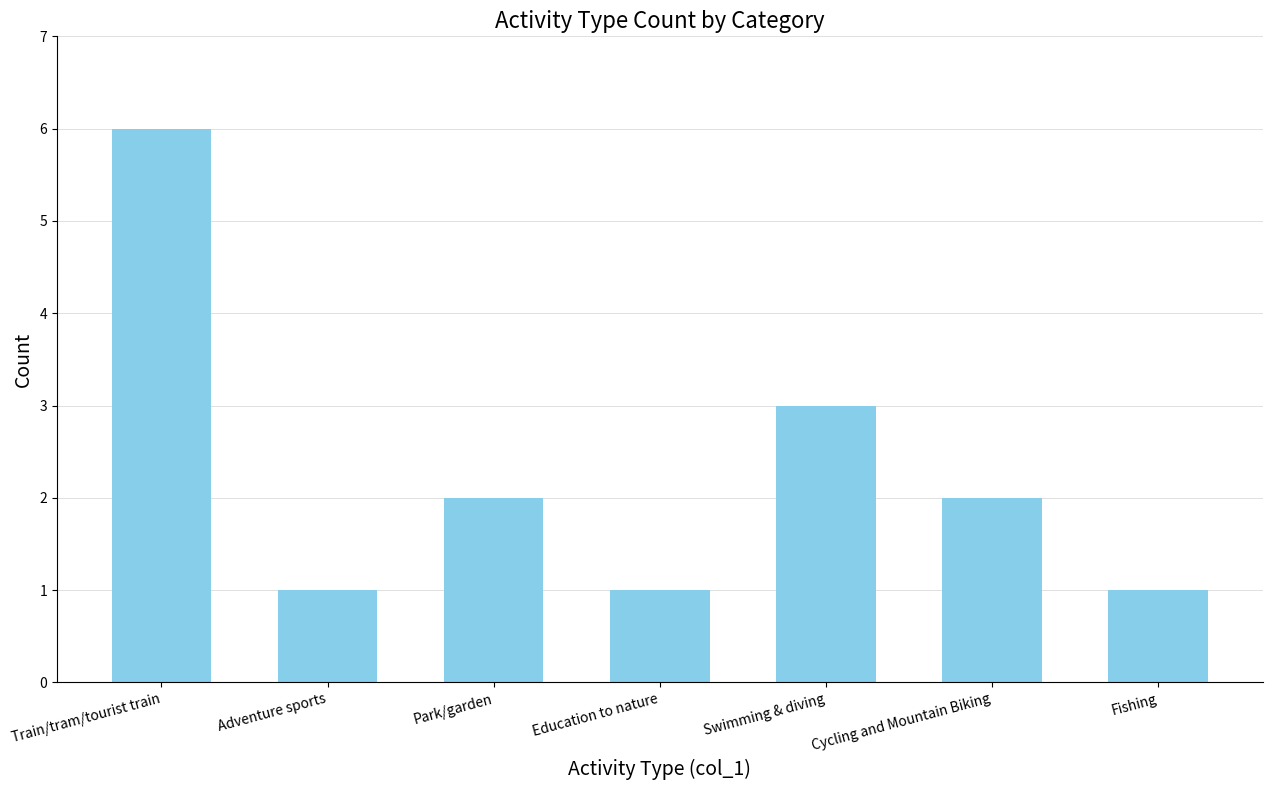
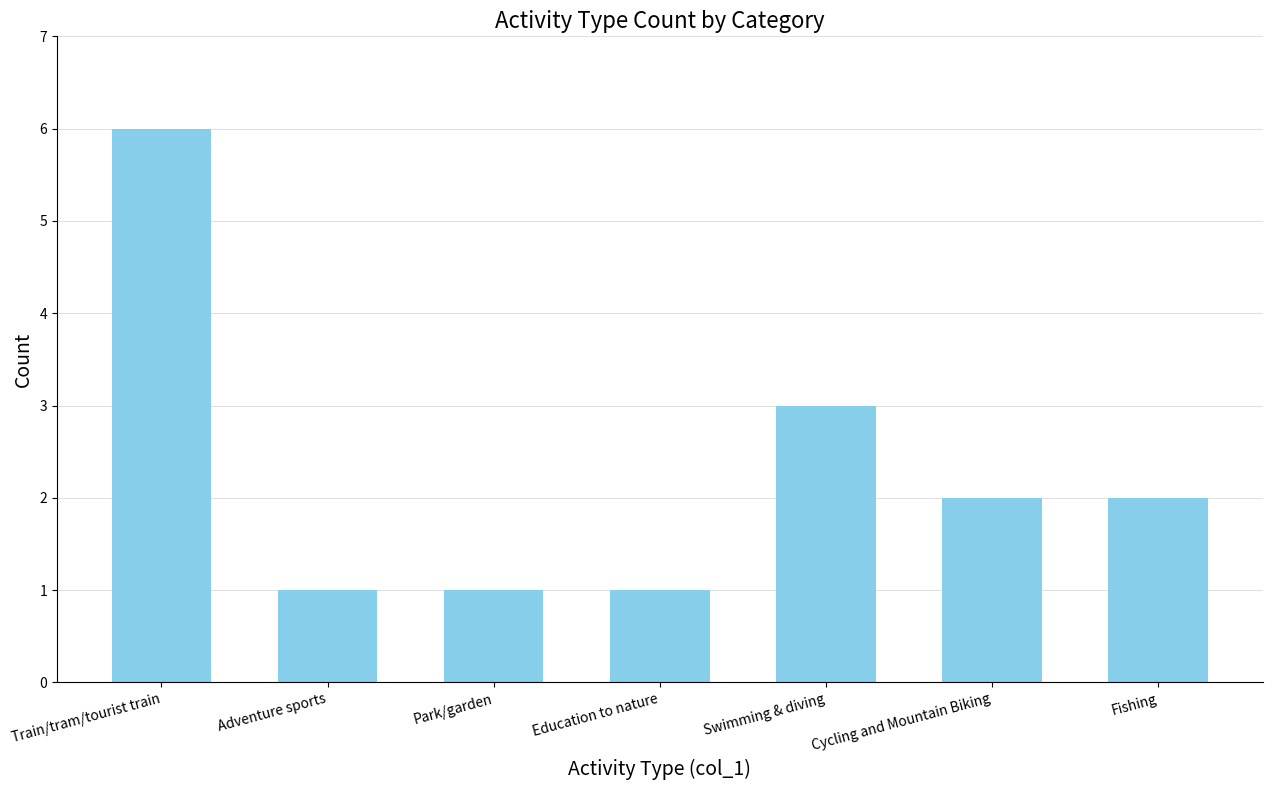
  {
    "Train/tram/tourist train": 6,
    "Adventure sports": 1,
-   "Park/garden": 2,
+   "Park/garden": 1,
    "Education to nature": 1,
    "Swimming & diving": 3,
    "Cycling and Mountain Biking": 2,
-   "Fishing": 1
+   "Fishing": 2
  }
